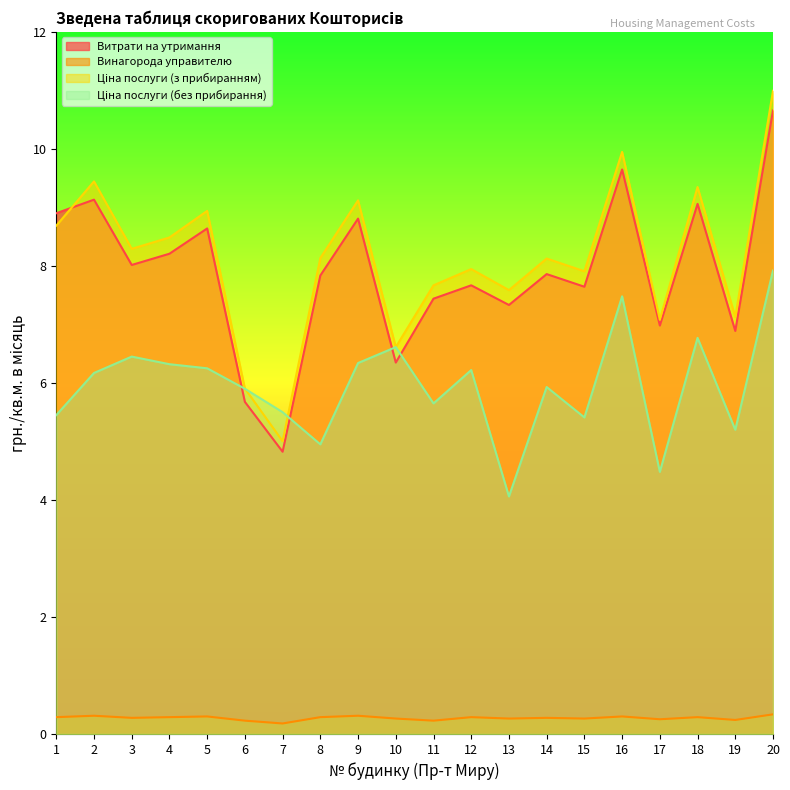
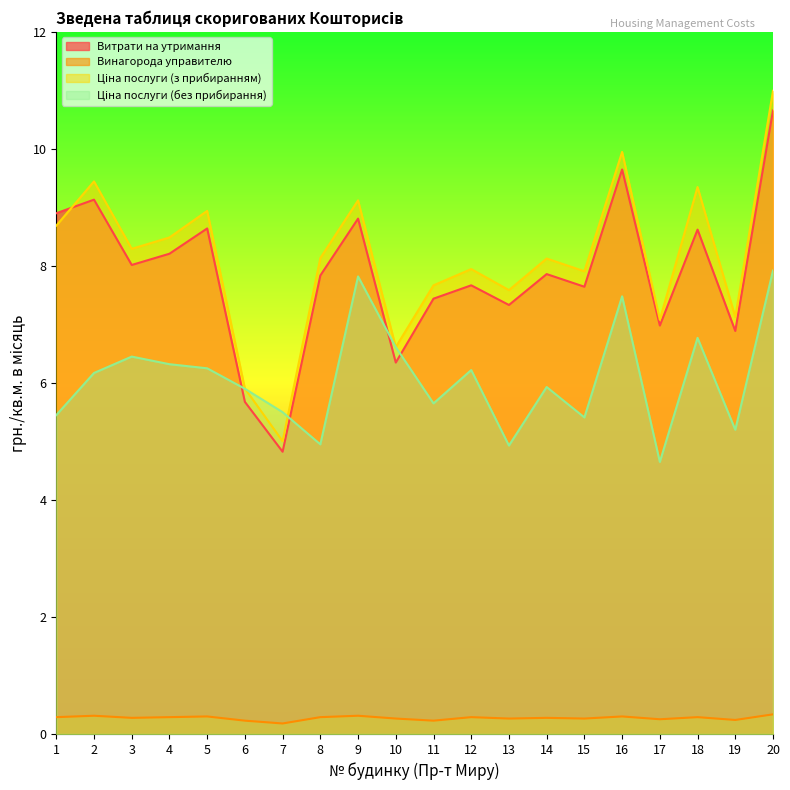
  {
    "Витрати на утримання": {
      "1": 8.9,
      "2": 9.1,
      "3": 8.0,
      "4": 8.2,
      "5": 8.6,
      "6": 5.7,
      "7": 4.8,
      "8": 7.8,
      "9": 8.8,
      "10": 6.3,
      "11": 7.4,
      "12": 7.7,
      "13": 7.3,
      "14": 7.9,
      "15": 7.6,
      "16": 9.6,
      "17": 7.0,
-     "18": 9.1,
+     "18": 8.6,
      "19": 6.9,
      "20": 10.7
    },
    "Ціна послуги (без прибирання)": {
      "1": 5.5,
      "2": 6.2,
      "3": 6.5,
      "4": 6.3,
      "5": 6.3,
      "7": 5.5,
      "8": 5.0,
-     "9": 6.3,
+     "9": 7.8,
      "11": 5.7,
      "12": 6.2,
-     "13": 4.1,
+     "13": 4.9,
      "14": 5.9,
      "15": 5.4,
      "16": 7.5,
-     "17": 4.5,
+     "17": 4.7,
      "18": 6.8,
      "19": 5.2,
      "20": 7.9
    }
  }
